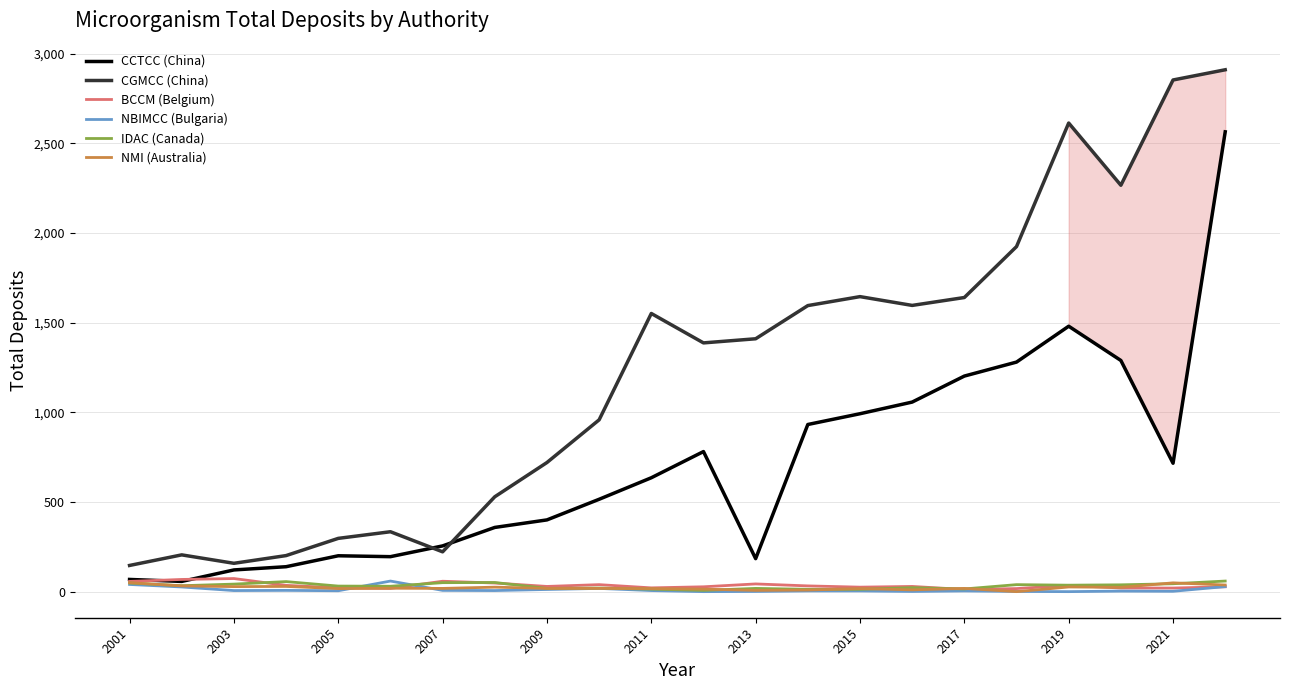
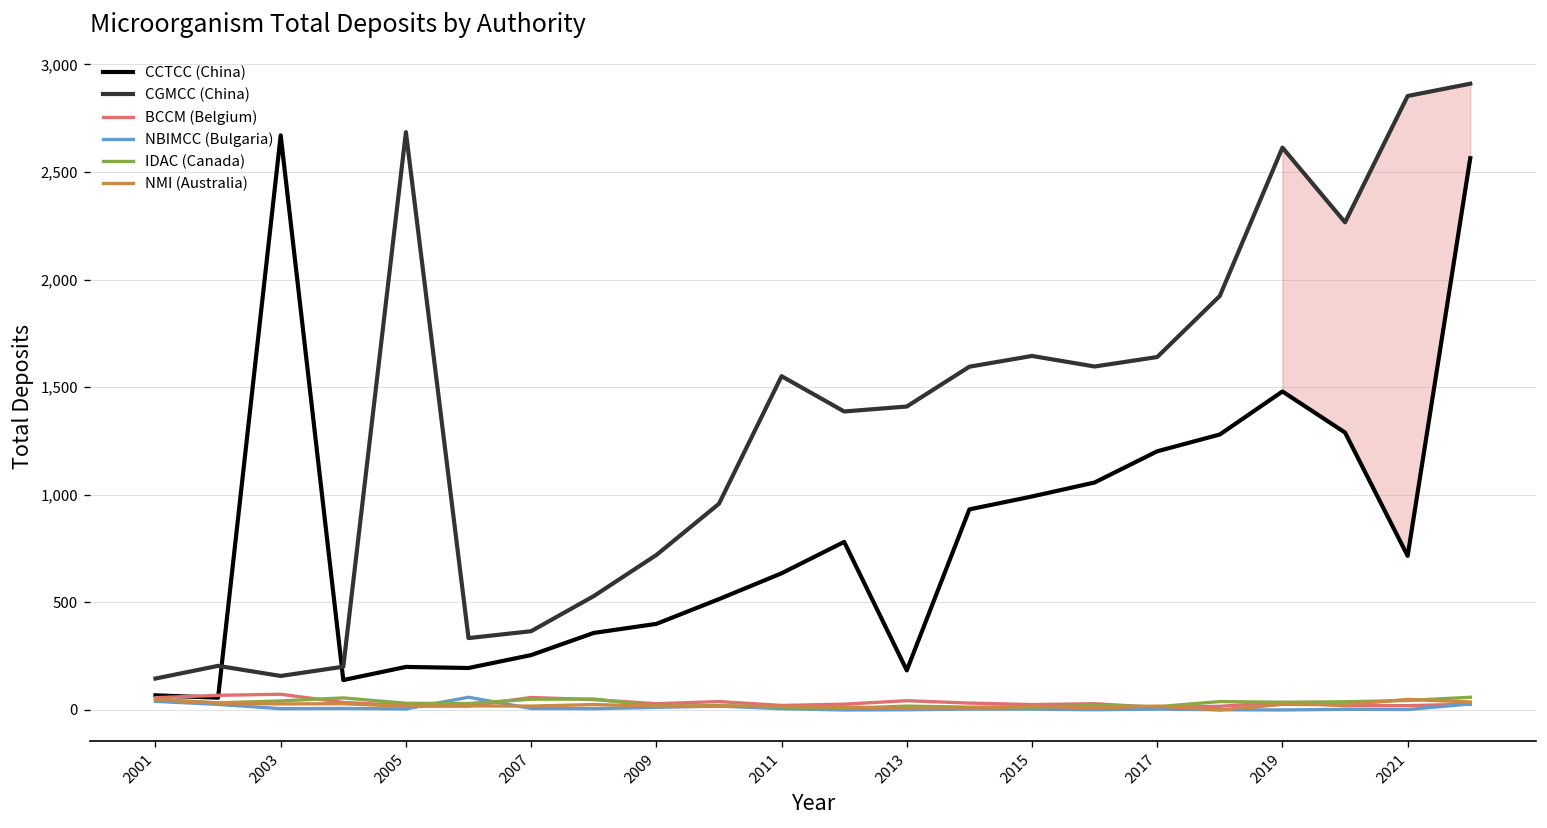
  {
    "CCTCC (China)": {
-     "2003": "120",
+     "2003": "2,670",
      "2005": "200",
      "2007": "260",
      "2009": "400",
      "2011": "640",
      "2013": "180",
      "2015": "990",
      "2017": "1,200",
      "2019": "1,480",
      "2021": "720"
    },
    "CGMCC (China)": {
      "2001": "150",
      "2003": "160",
-     "2005": "300",
-     "2007": "220",
+     "2005": "2,690",
+     "2007": "370",
      "2009": "720",
      "2011": "1,550",
      "2013": "1,410",
      "2015": "1,650",
      "2017": "1,640"
    },
    "NBIMCC (Bulgaria)": {
      "2003": "10",
      "2019": "0",
      "2021": "0"
    }
  }
